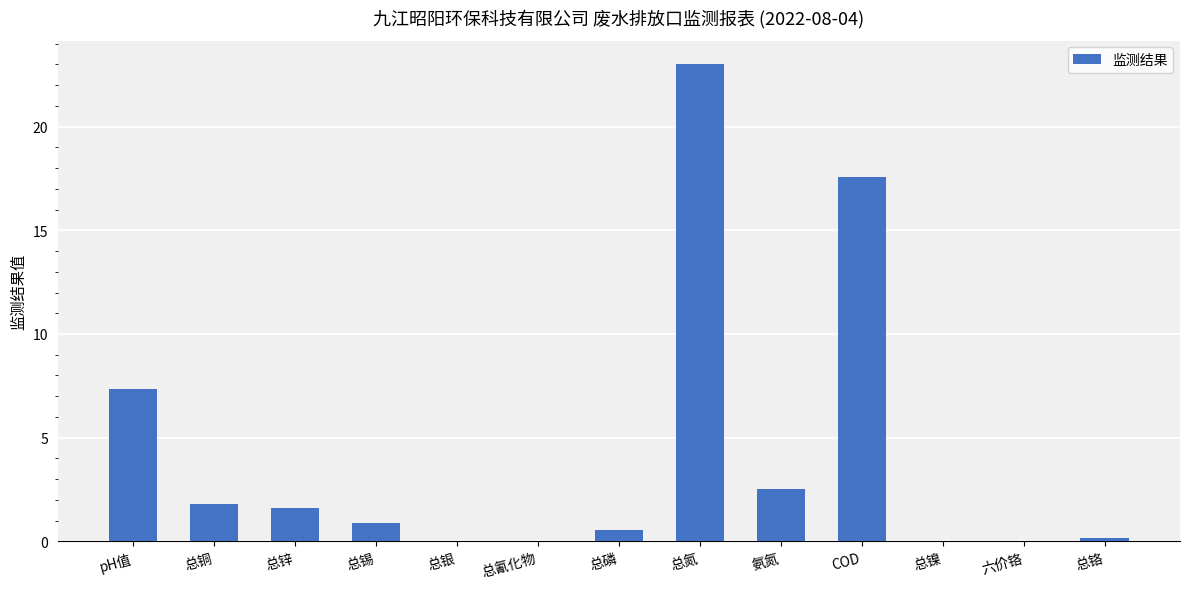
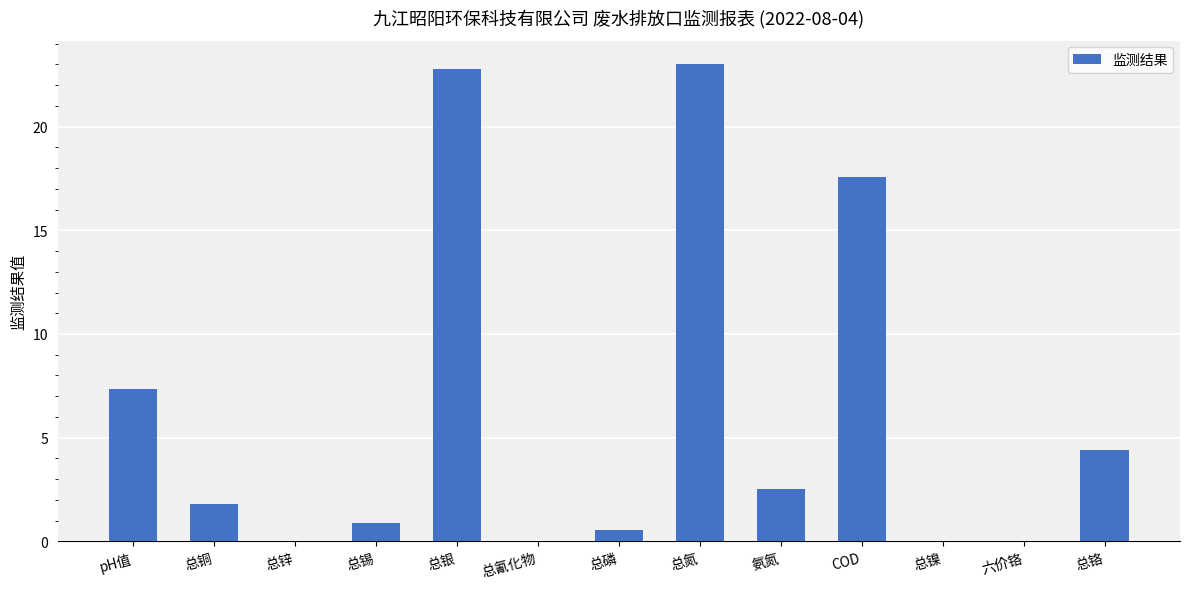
  {
    "pH值": 7.4,
    "总铜": 1.8,
-   "总锌": 1.6,
+   "总锌": 0.0,
    "总锡": 0.9,
-   "总银": 0.0,
+   "总银": 22.8,
    "总氰化物": 0.0,
    "总磷": 0.6,
    "总氮": 23.0,
    "氨氮": 2.5,
    "COD": 17.6,
    "六价铬": 0.0,
-   "总铬": 0.2
+   "总铬": 4.4
  }
